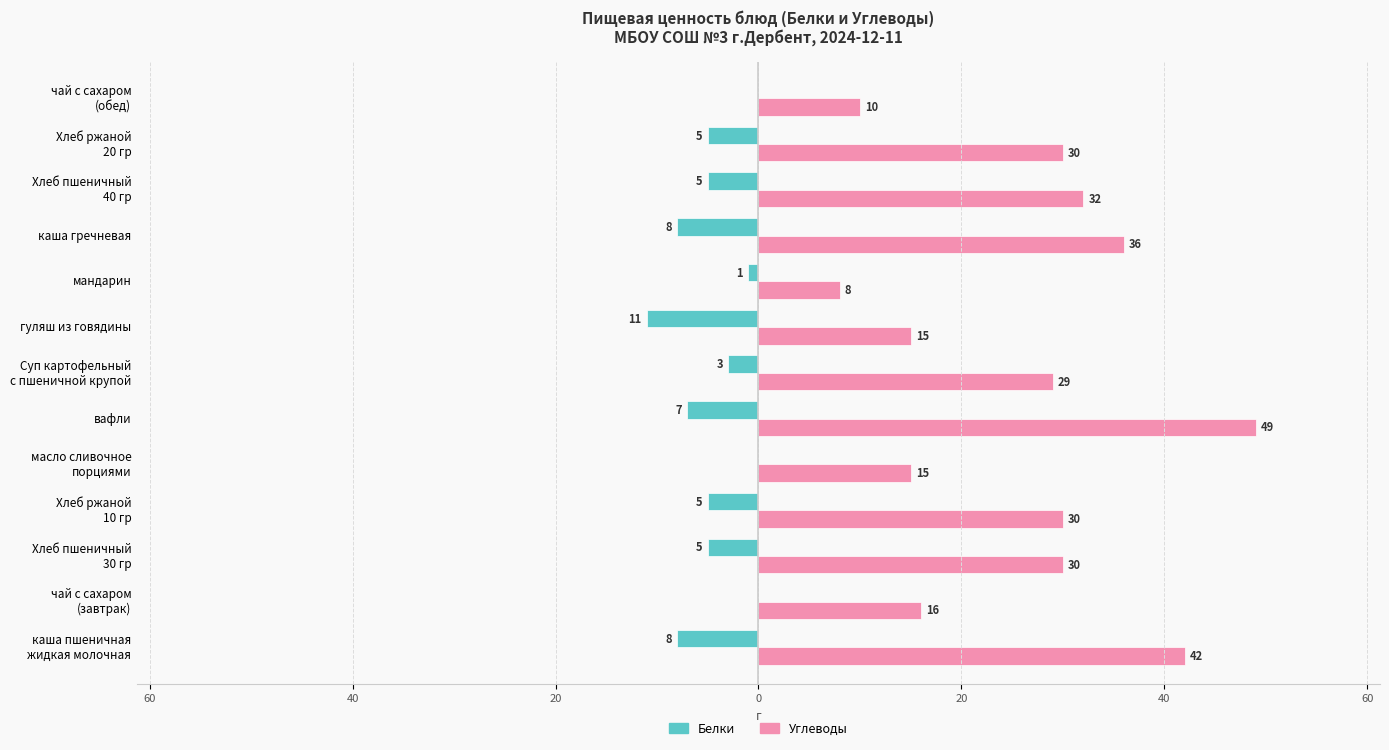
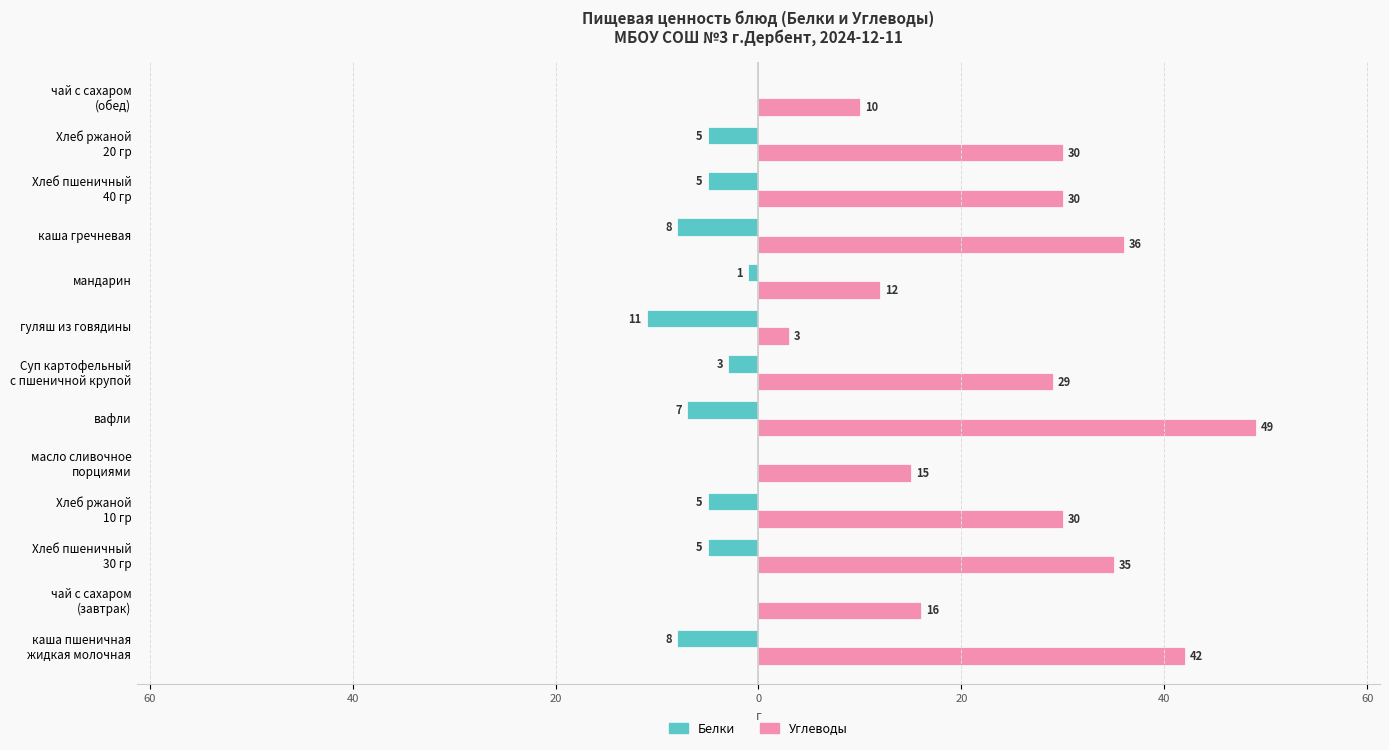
  {
    "Углеводы": {
      "чай с сахаром (обед)": 10,
      "Хлеб ржаной 20 гр": 30,
-     "Хлеб пшеничный 40 гр": 32,
+     "Хлеб пшеничный 40 гр": 30,
      "каша гречневая": 36,
-     "мандарин": 8,
-     "гуляш из говядины": 15,
+     "мандарин": 12,
+     "гуляш из говядины": 3,
      "Суп картофельный с пшеничной крупой": 29,
      "вафли": 49,
      "масло сливочное порциями": 15,
      "Хлеб ржаной 10 гр": 30,
-     "Хлеб пшеничный 30 гр": 30,
+     "Хлеб пшеничный 30 гр": 35,
      "чай с сахаром (завтрак)": 16,
      "каша пшеничная жидкая молочная": 42
    }
  }
